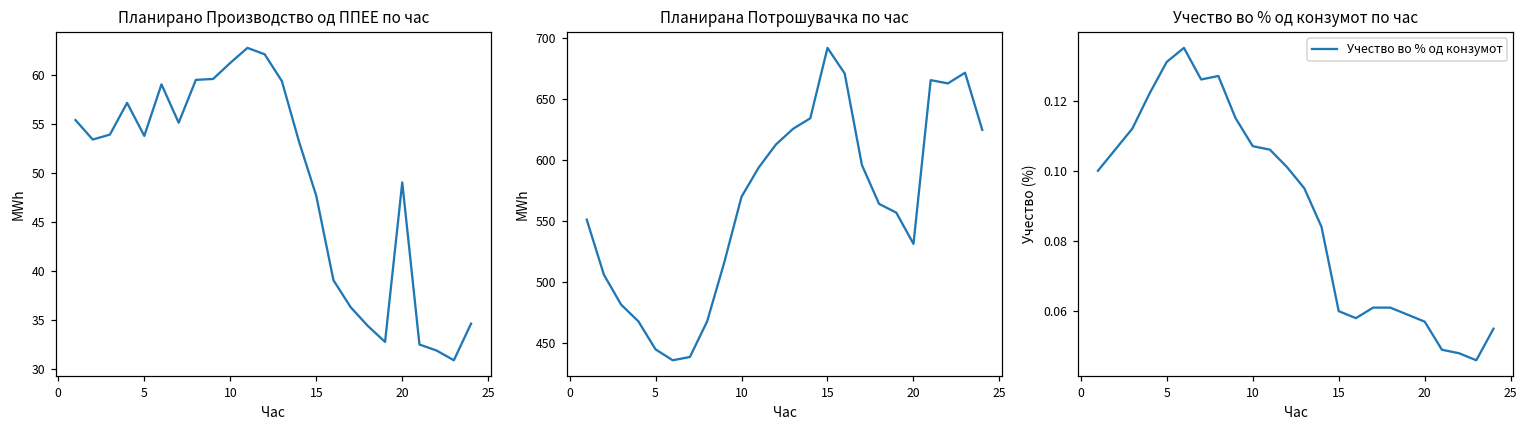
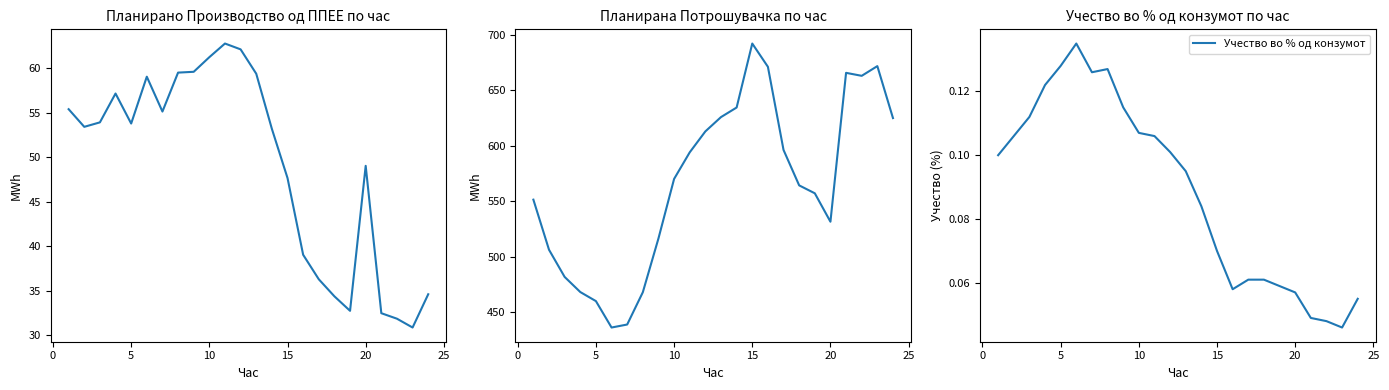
  {
    "Планирано Производство од ППЕЕ по час": {
      "5": 54,
      "10": 61,
      "15": 48,
      "20": 49
    },
    "Планирана Потрошувачка по час": {
-     "5": 445,
+     "5": 460,
      "10": 570,
      "15": 692,
      "20": 531
    },
    "Учество во % од конзумот по час": {
-     "5": 0.131,
+     "5": 0.128,
      "10": 0.107,
-     "15": 0.06,
+     "15": 0.07,
      "20": 0.057
    }
  }
